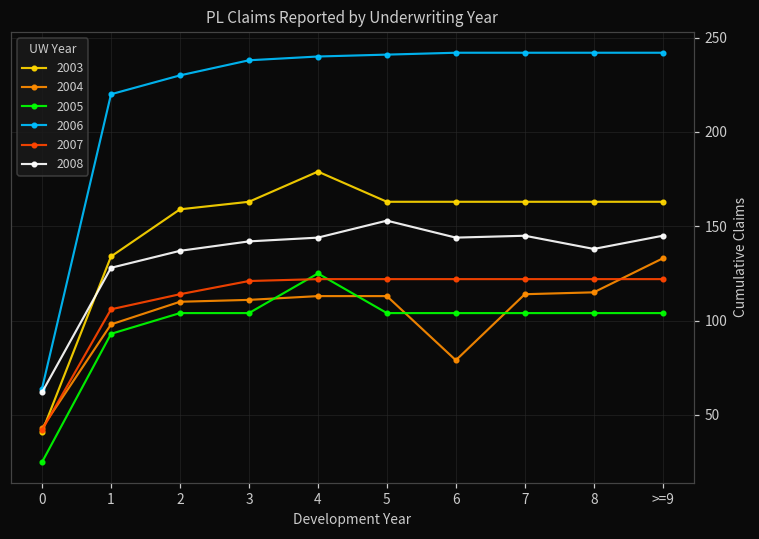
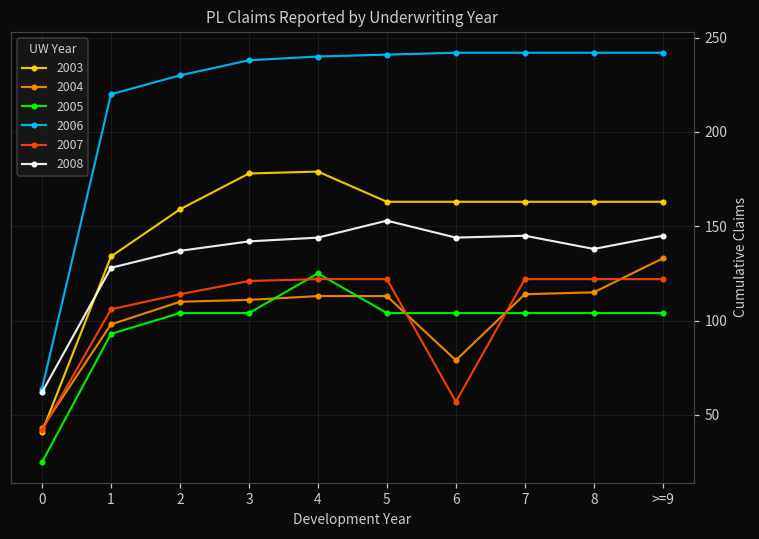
  {
    "2003": {
      "1": 134,
      "2": 159,
-     "3": 163,
+     "3": 178,
      "4": 179,
      "5": 163,
      "6": 163,
      "7": 163,
      "8": 163,
      ">=9": 163
    },
    "2004": {
      "1": 98,
      "2": 110,
      "3": 111,
      "4": 113,
      "5": 113,
      "6": 79,
      "7": 114,
      "8": 115,
      ">=9": 133
    },
    "2005": {
      "0": 25,
      "1": 93,
      "2": 104,
      "3": 104,
      "4": 125,
      "5": 104,
      "6": 104,
      "7": 104,
      "8": 104,
      ">=9": 104
    },
    "2006": {
      "0": 64,
      "1": 220,
      "2": 230,
      "3": 238,
      "4": 240,
      "5": 241,
      "6": 242,
      "7": 242,
      "8": 242,
      ">=9": 242
    },
    "2007": {
      "1": 106,
      "2": 114,
      "3": 121,
      "4": 122,
      "5": 122,
-     "6": 122,
+     "6": 57,
      "7": 122,
      "8": 122,
      ">=9": 122
    },
    "2008": {
      "0": 62,
      "1": 128,
      "2": 137,
      "3": 142,
      "4": 144,
      "5": 153,
      "6": 144,
      "7": 145,
      "8": 138,
      ">=9": 145
    }
  }
